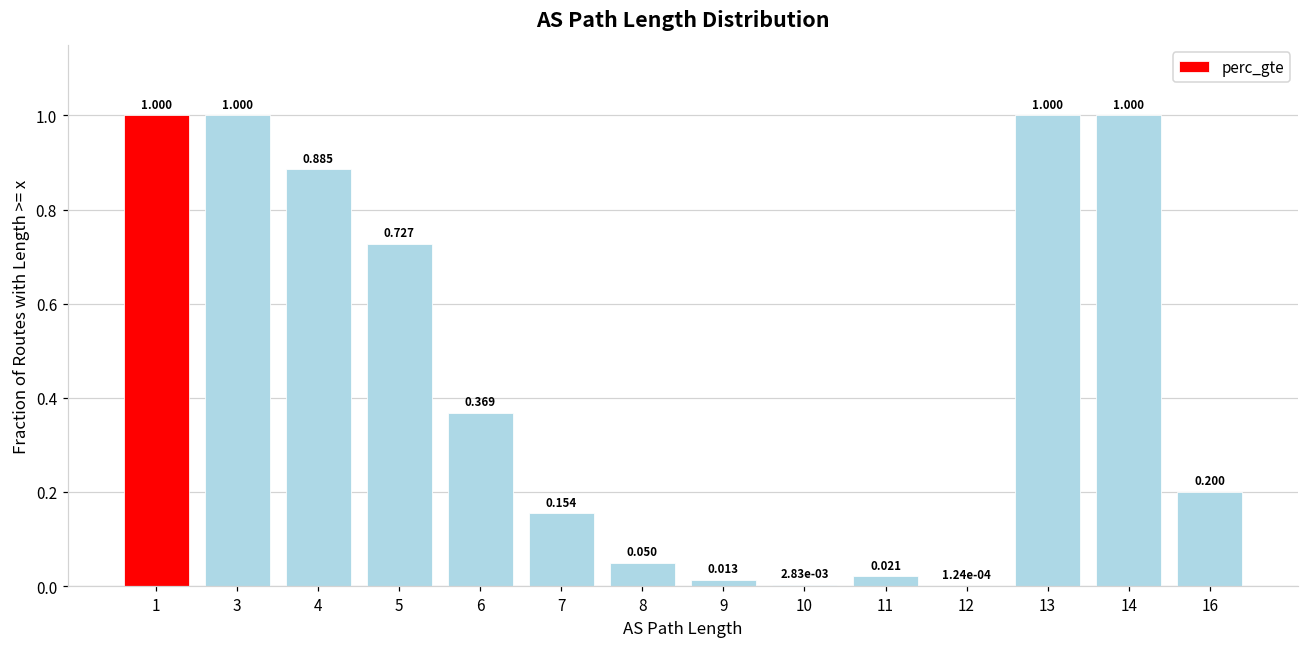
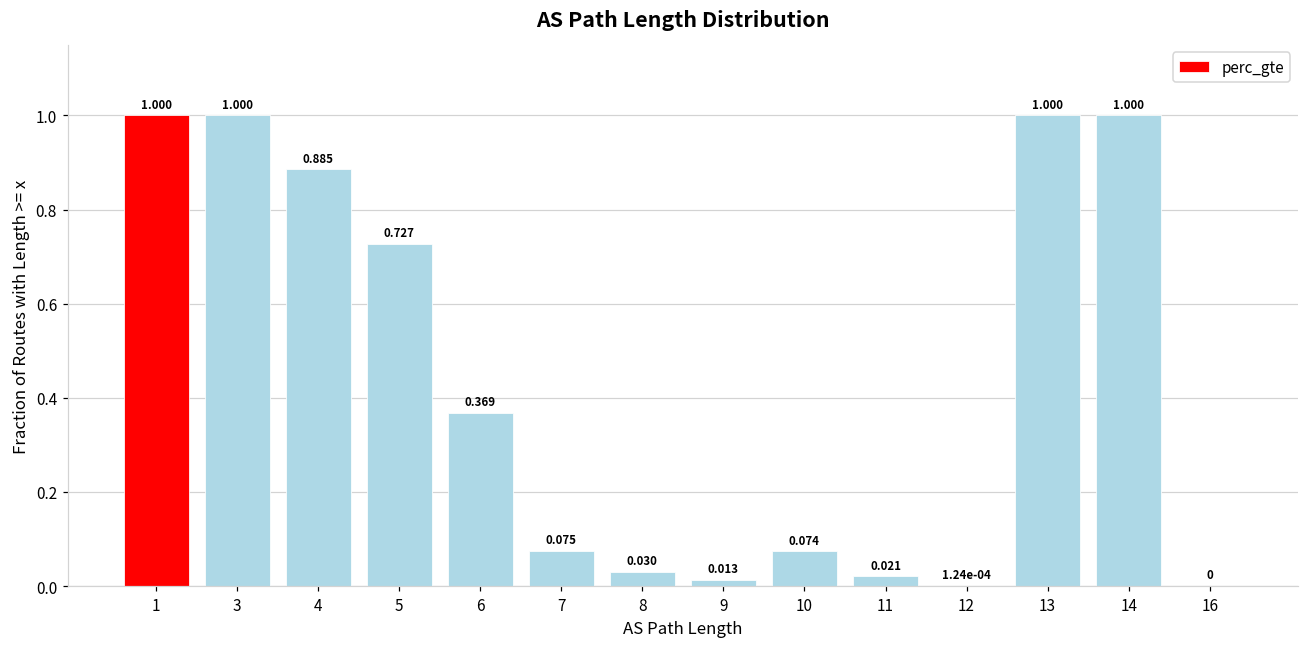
  {
    "1": "1.000",
    "3": "1.000",
    "4": "0.885",
    "5": "0.727",
    "6": "0.369",
-   "7": "0.154",
-   "8": "0.050",
+   "7": "0.075",
+   "8": "0.030",
    "9": "0.013",
-   "10": "2.83e-03",
+   "10": "0.074",
    "11": "0.021",
    "12": "1.24e-04",
    "13": "1.000",
    "14": "1.000",
-   "16": "0.200"
+   "16": "0"
  }
